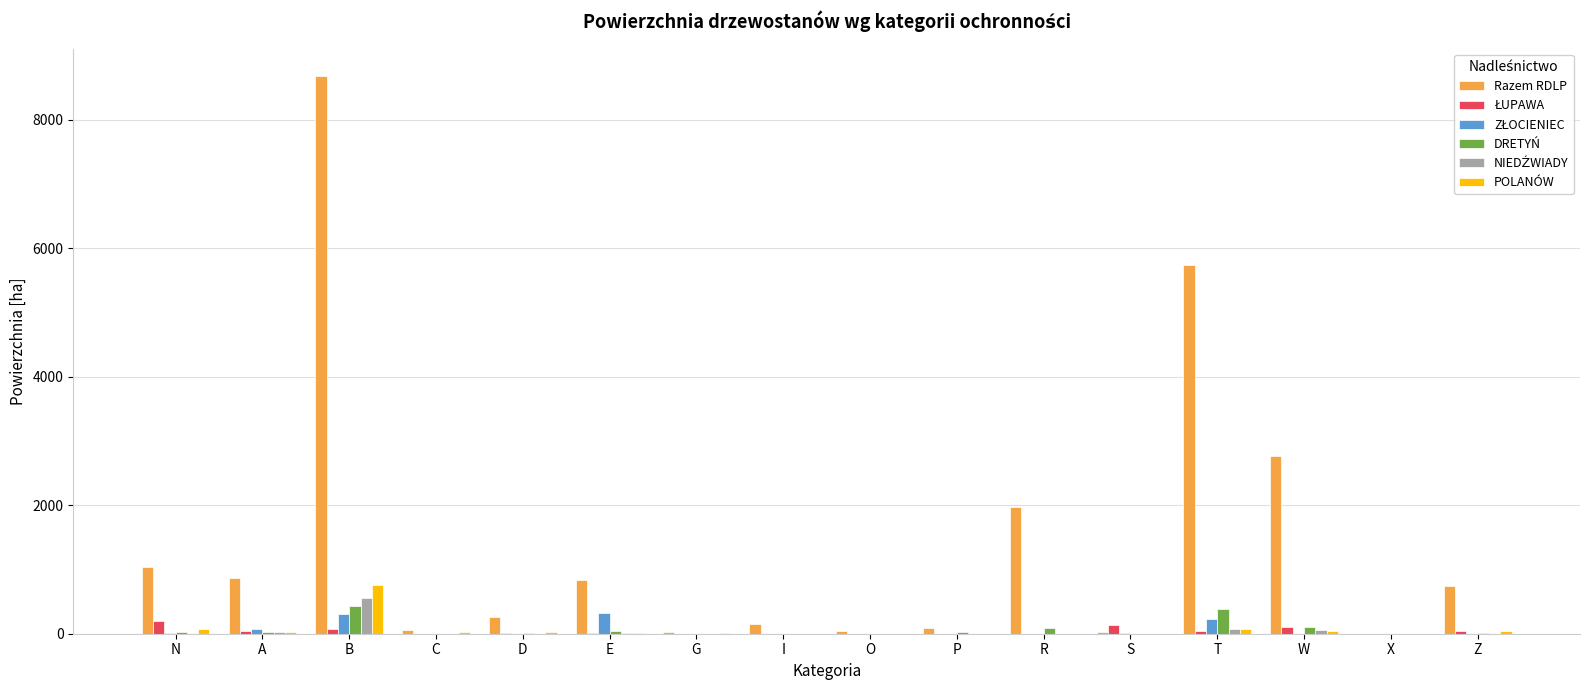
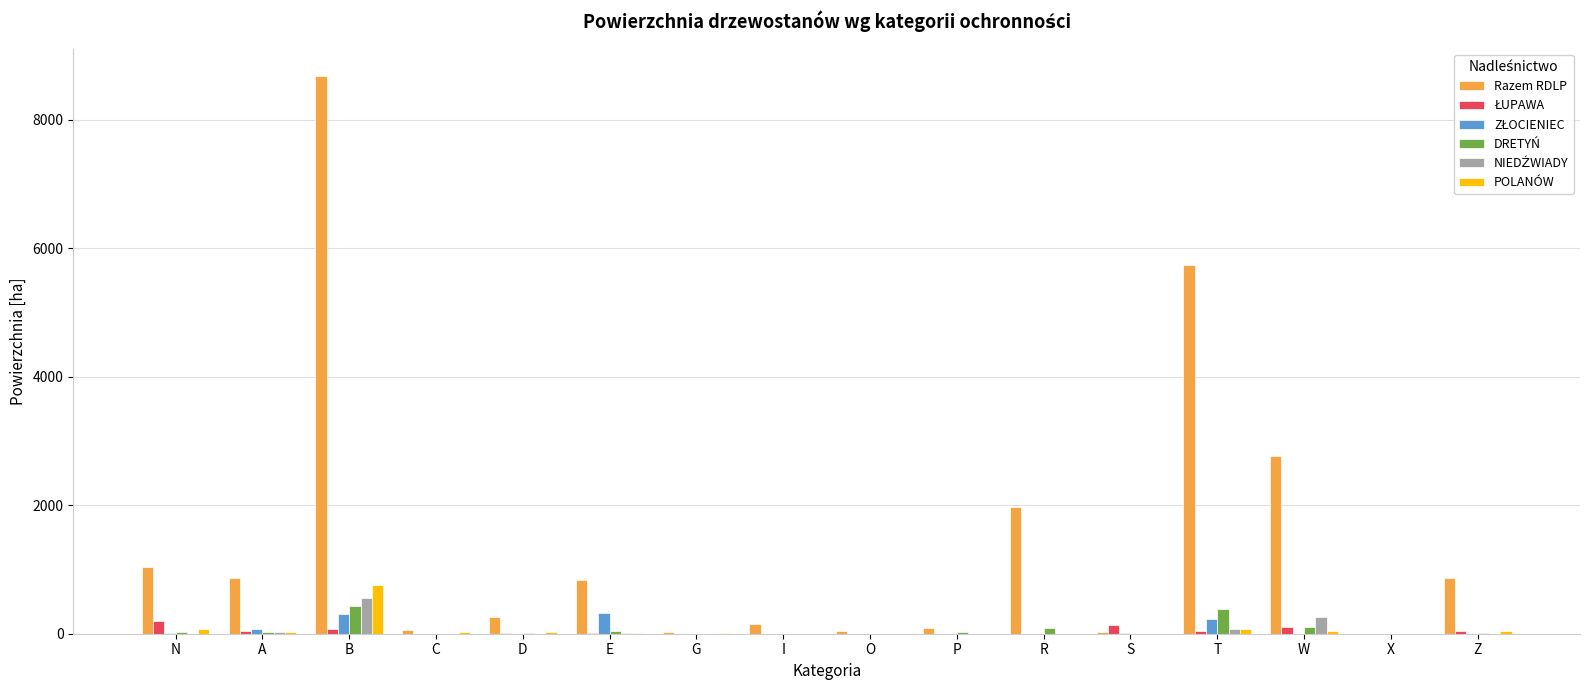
  {
    "Razem RDLP": {
      "N": 1000,
      "A": 900,
      "B": 8700,
      "C": 100,
      "D": 300,
      "E": 800,
      "I": 200,
      "O": 0,
      "P": 100,
      "R": 2000,
      "T": 5700,
      "W": 2800,
-     "Z": 700
+     "Z": 900
    },
    "ŁUPAWA": {
      "N": 200,
      "A": 0,
      "B": 100,
      "O": 0,
      "P": 0,
      "R": 0,
      "S": 100,
      "T": 0,
      "W": 100,
      "X": 0
    },
    "ZŁOCIENIEC": {
      "A": 100,
      "B": 300,
      "E": 300,
      "G": 0,
      "I": 0,
      "O": 0,
      "P": 0,
      "T": 200,
      "X": 0
    },
    "DRETYŃ": {
      "B": 400,
      "C": 0,
      "E": 0,
      "G": 0,
      "I": 0,
      "O": 0,
      "R": 100,
      "S": 0,
      "T": 400,
      "W": 100,
      "X": 0
    },
    "NIEDŹWIADY": {
      "N": 0,
      "B": 600,
      "D": 0,
      "G": 0,
      "I": 0,
      "O": 0,
      "P": 0,
      "R": 0,
      "S": 0,
      "T": 100,
-     "W": 100,
+     "W": 300,
      "X": 0,
      "Z": 0
    },
    "POLANÓW": {
      "N": 100,
      "B": 800,
      "I": 0,
      "O": 0,
      "P": 0,
      "T": 100,
      "W": 0,
      "X": 0
    }
  }
